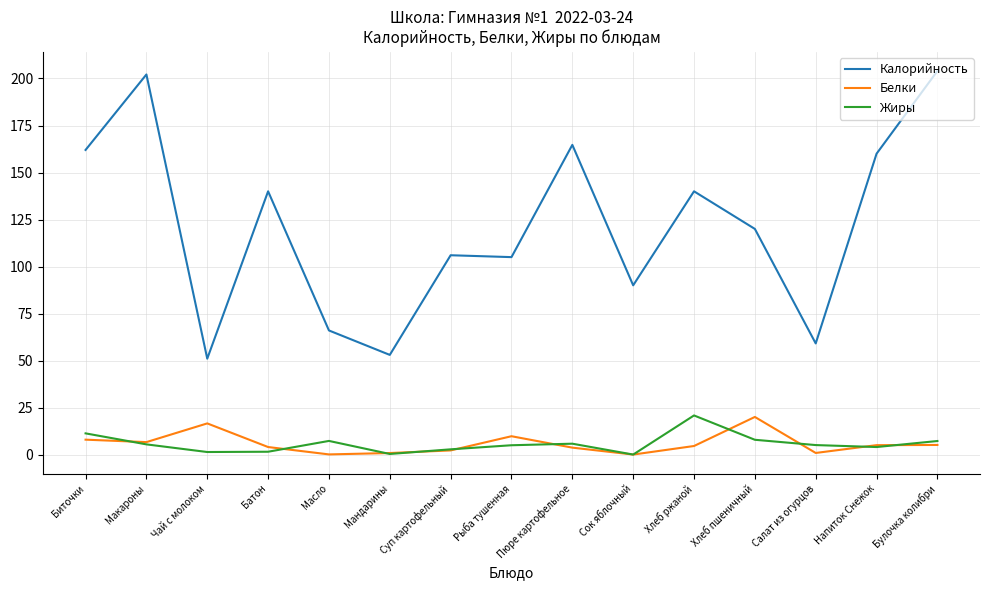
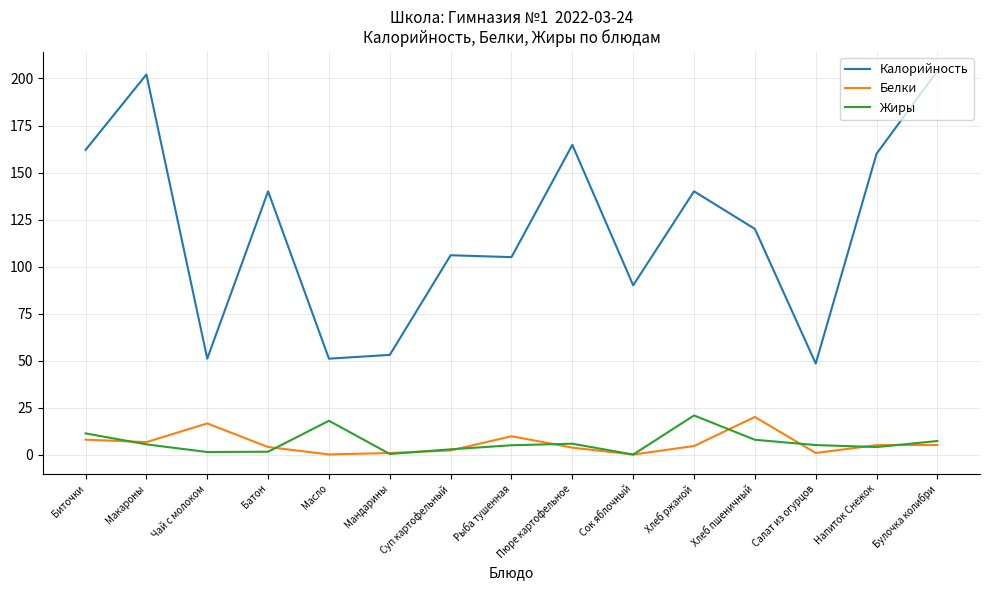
  {
    "Калорийность": {
      "Биточки": 162,
      "Макароны": 202,
      "Чай с молоком": 51,
      "Батон": 140,
-     "Масло": 66,
+     "Масло": 51,
      "Мандарины": 53,
      "Суп картофельный": 106,
      "Рыба тушенная": 105,
      "Пюре картофельное": 165,
      "Сок яблочный": 90,
      "Хлеб ржаной": 140,
      "Хлеб пшеничный": 120,
-     "Салат из огурцов": 59,
+     "Салат из огурцов": 48,
      "Напиток Снежок": 160
    },
    "Белки": {
      "Биточки": 8,
      "Чай с молоком": 17,
      "Батон": 4,
      "Масло": 0,
      "Рыба тушенная": 10,
      "Пюре картофельное": 4,
      "Хлеб ржаной": 5,
      "Хлеб пшеничный": 20,
      "Салат из огурцов": 1,
      "Булочка колибри": 5
    },
    "Жиры": {
      "Биточки": 11,
      "Чай с молоком": 1,
      "Батон": 2,
-     "Масло": 7,
+     "Масло": 18,
      "Рыба тушенная": 5,
      "Пюре картофельное": 6,
      "Хлеб ржаной": 21,
      "Хлеб пшеничный": 8,
      "Салат из огурцов": 5,
      "Булочка колибри": 7
    }
  }
